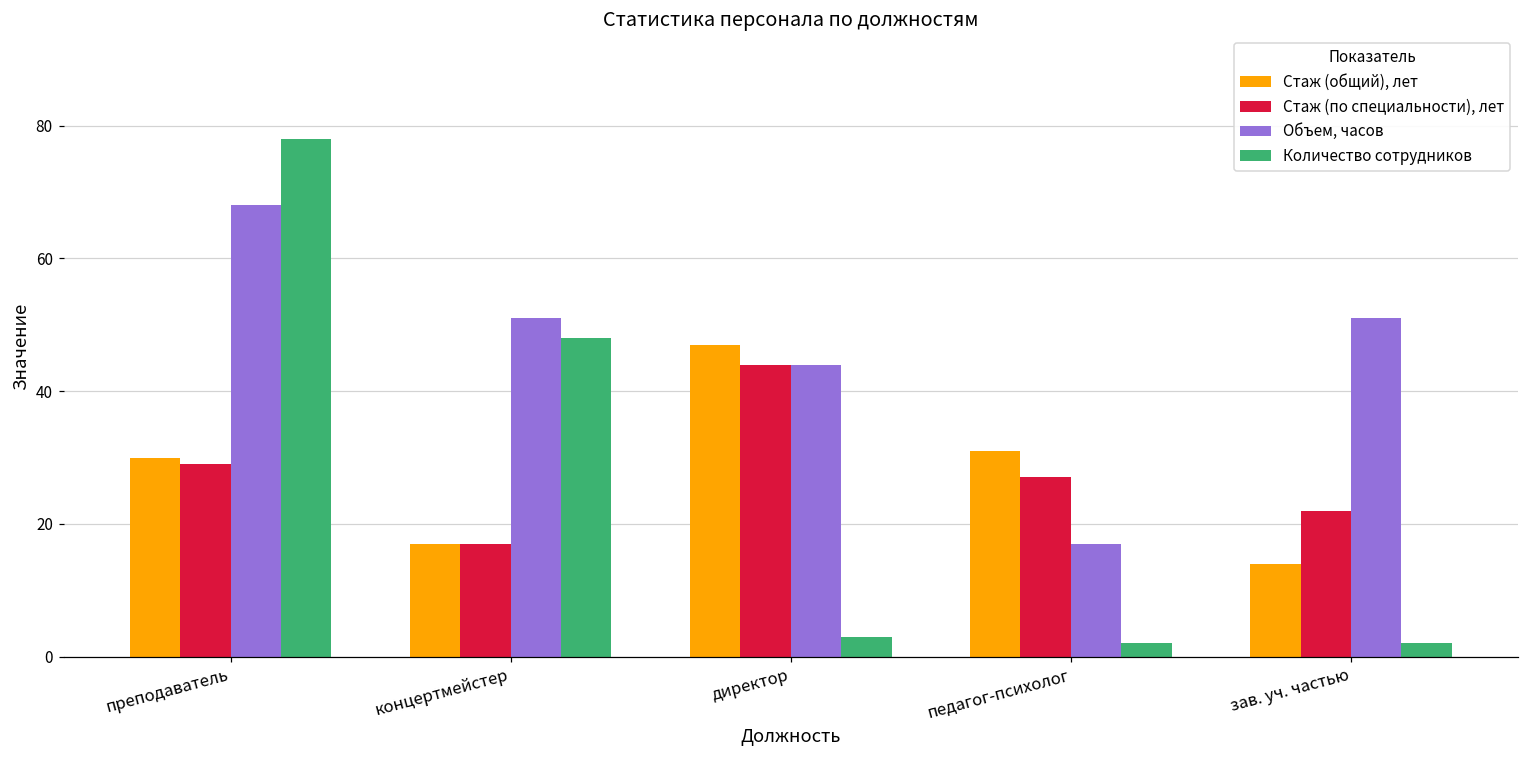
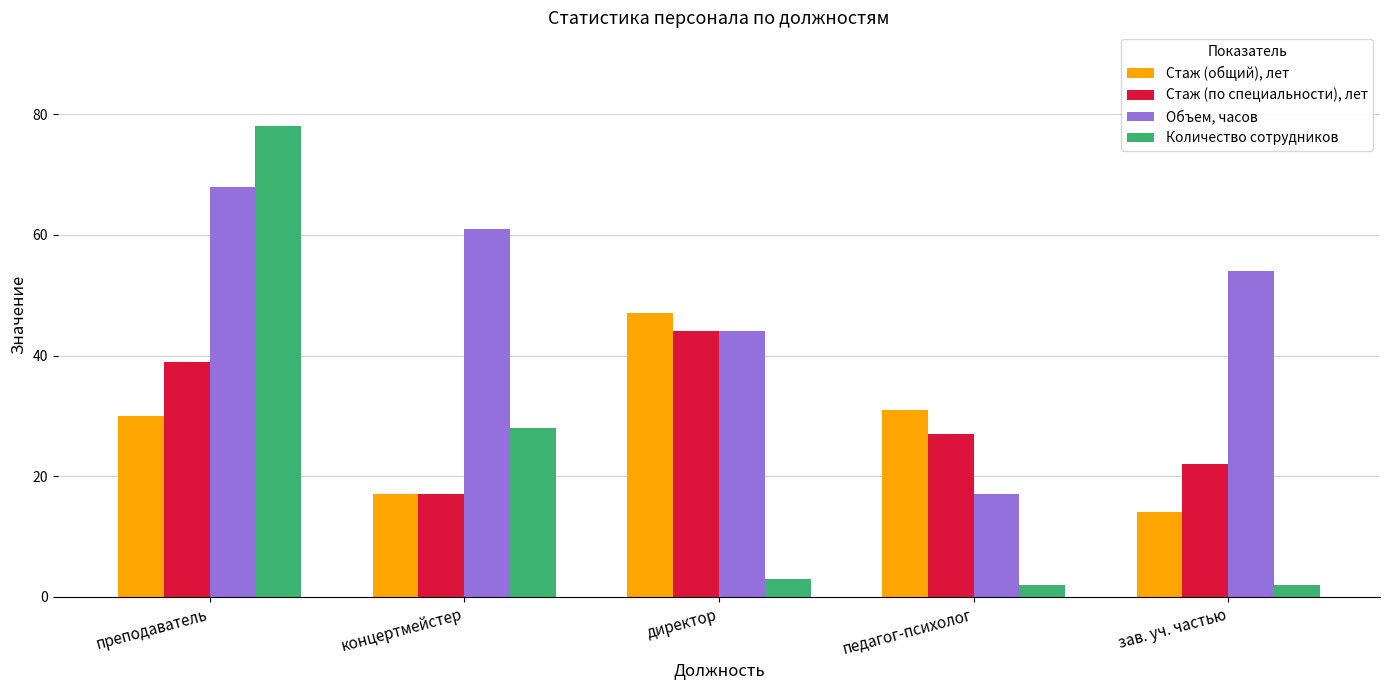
  {
    "Стаж (общий), лет": {
      "преподаватель": 30,
      "концертмейстер": 17,
      "директор": 47,
      "педагог-психолог": 31,
      "зав. уч. частью": 14
    },
    "Стаж (по специальности), лет": {
-     "преподаватель": 29,
+     "преподаватель": 39,
      "концертмейстер": 17,
      "директор": 44,
      "педагог-психолог": 27,
      "зав. уч. частью": 22
    },
    "Объем, часов": {
      "преподаватель": 68,
-     "концертмейстер": 51,
+     "концертмейстер": 61,
      "директор": 44,
      "педагог-психолог": 17,
-     "зав. уч. частью": 51
+     "зав. уч. частью": 54
    },
    "Количество сотрудников": {
      "преподаватель": 78,
-     "концертмейстер": 48,
+     "концертмейстер": 28,
      "директор": 3,
      "педагог-психолог": 2,
      "зав. уч. частью": 2
    }
  }
